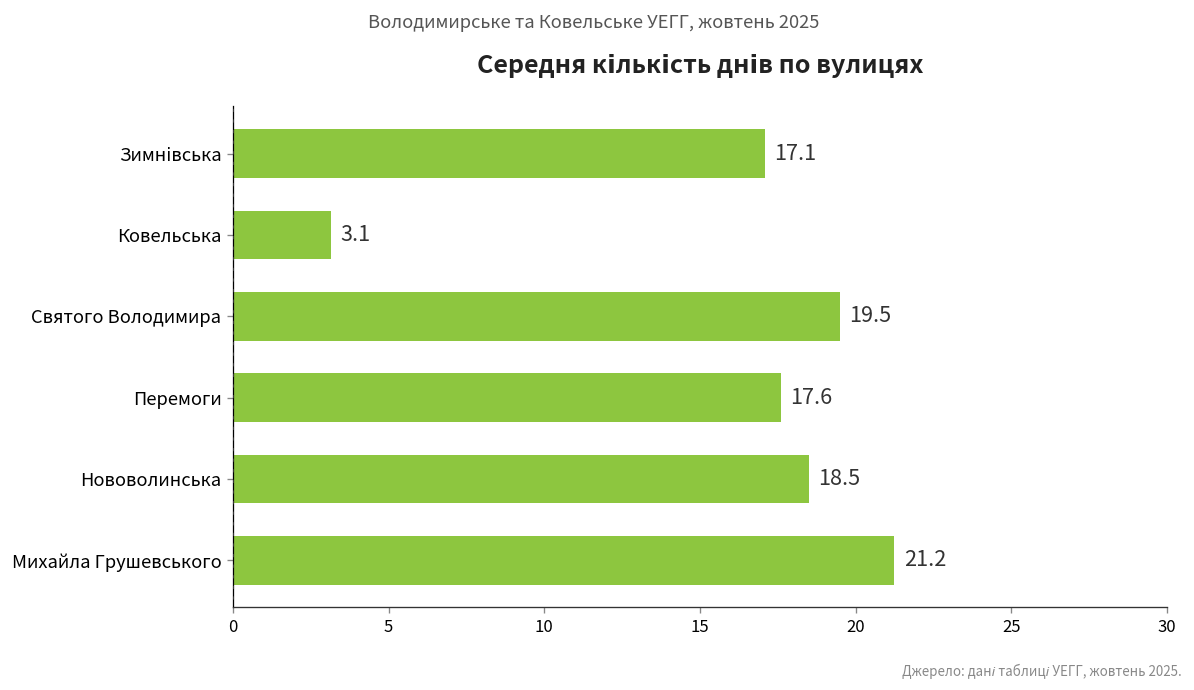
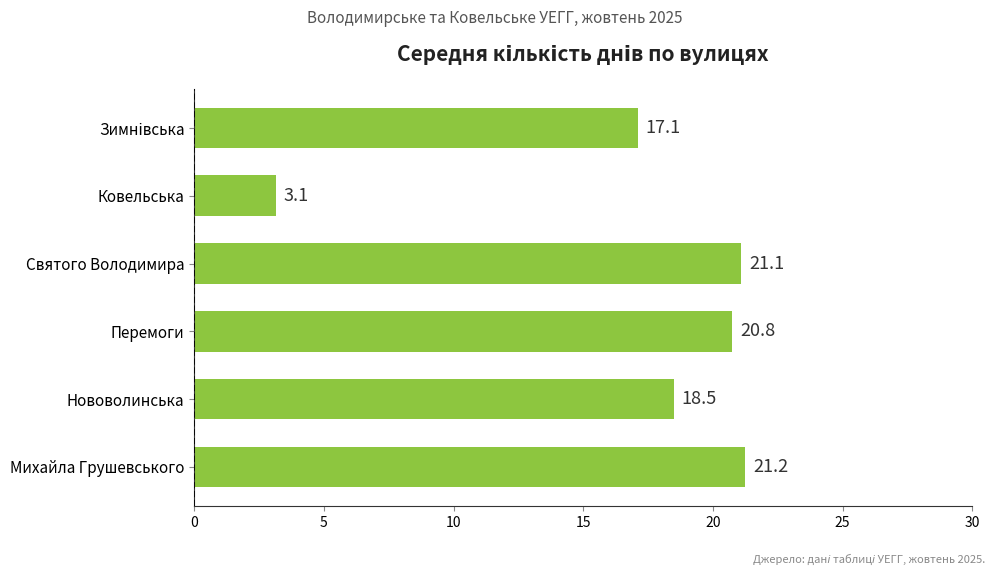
  {
    "Зимнівська": 17.1,
    "Ковельська": 3.1,
-   "Святого Володимира": 19.5,
-   "Перемоги": 17.6,
+   "Святого Володимира": 21.1,
+   "Перемоги": 20.8,
    "Нововолинська": 18.5,
    "Михайла Грушевського": 21.2
  }
